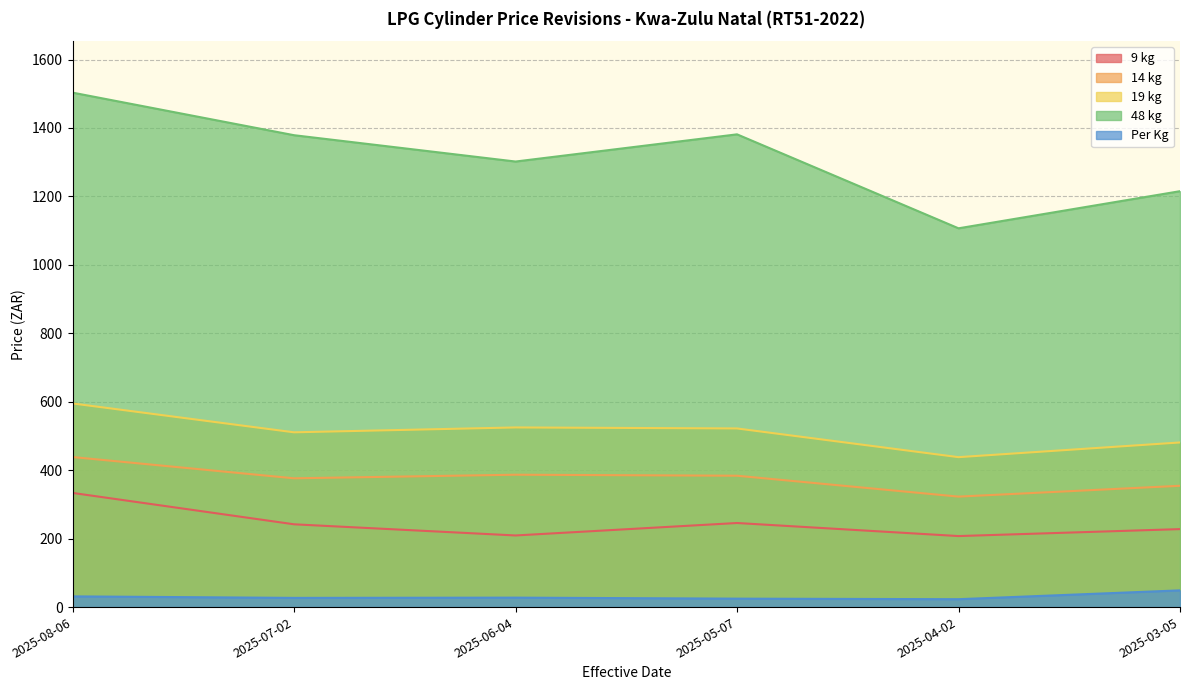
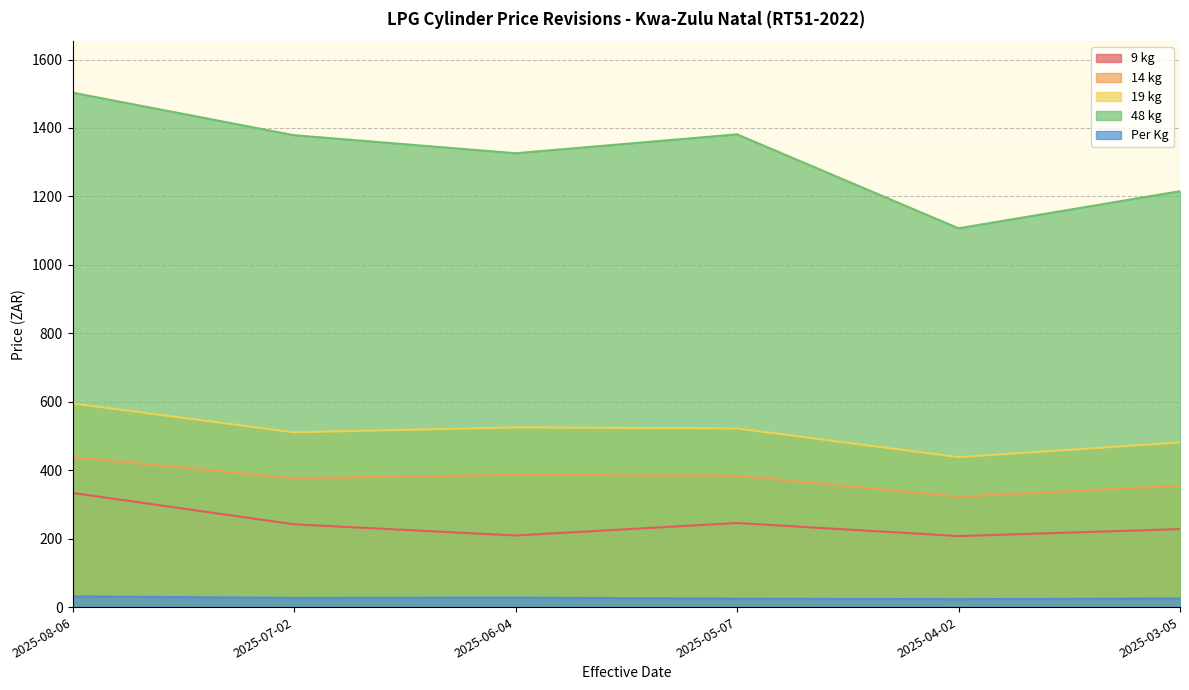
  {
    "9 kg": {
      "2025-08-06": 330,
      "2025-07-02": 240,
      "2025-06-04": 210,
      "2025-05-07": 250,
      "2025-04-02": 210,
      "2025-03-05": 230
    },
    "48 kg": {
      "2025-08-06": 1500,
      "2025-07-02": 1380,
-     "2025-06-04": 1300,
+     "2025-06-04": 1330,
      "2025-05-07": 1380,
      "2025-04-02": 1110,
      "2025-03-05": 1220
    },
    "Per Kg": {
      "2025-08-06": 30,
      "2025-07-02": 30,
      "2025-06-04": 30,
      "2025-05-07": 20,
      "2025-04-02": 20,
-     "2025-03-05": 50
+     "2025-03-05": 30
    }
  }
